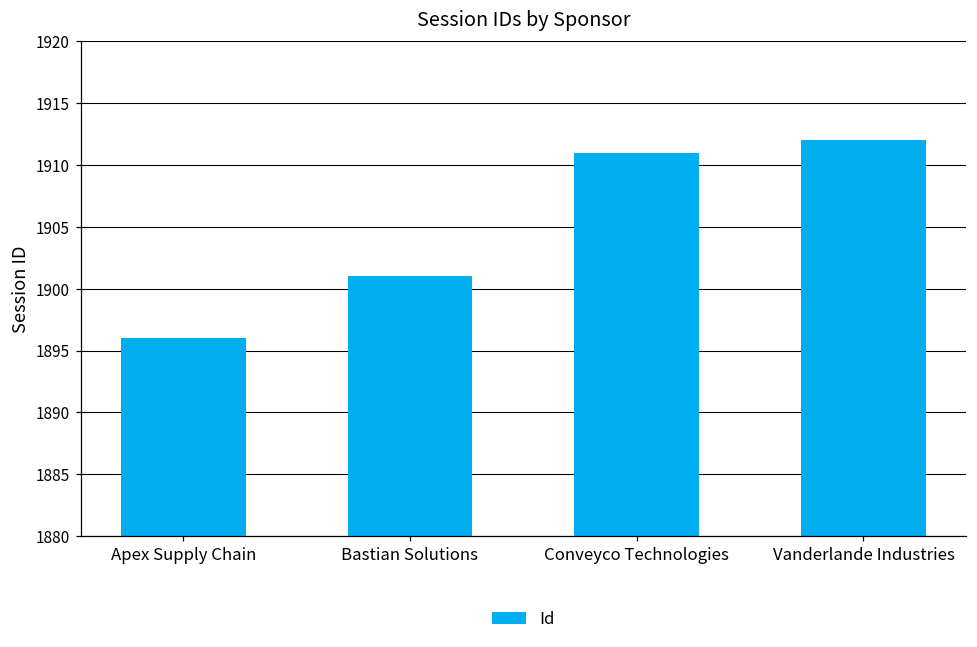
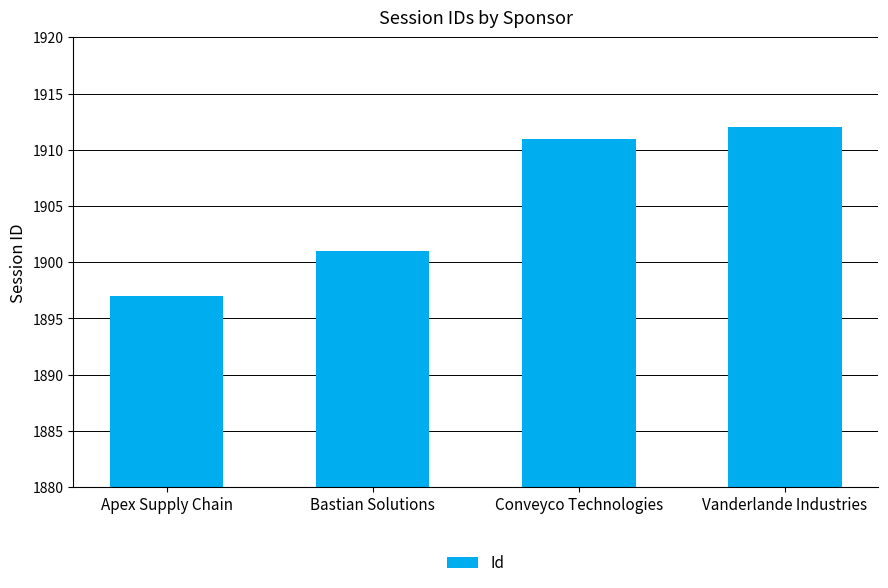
  {
-   "Apex Supply Chain": 1896,
+   "Apex Supply Chain": 1897,
    "Bastian Solutions": 1901,
    "Conveyco Technologies": 1911,
    "Vanderlande Industries": 1912
  }
